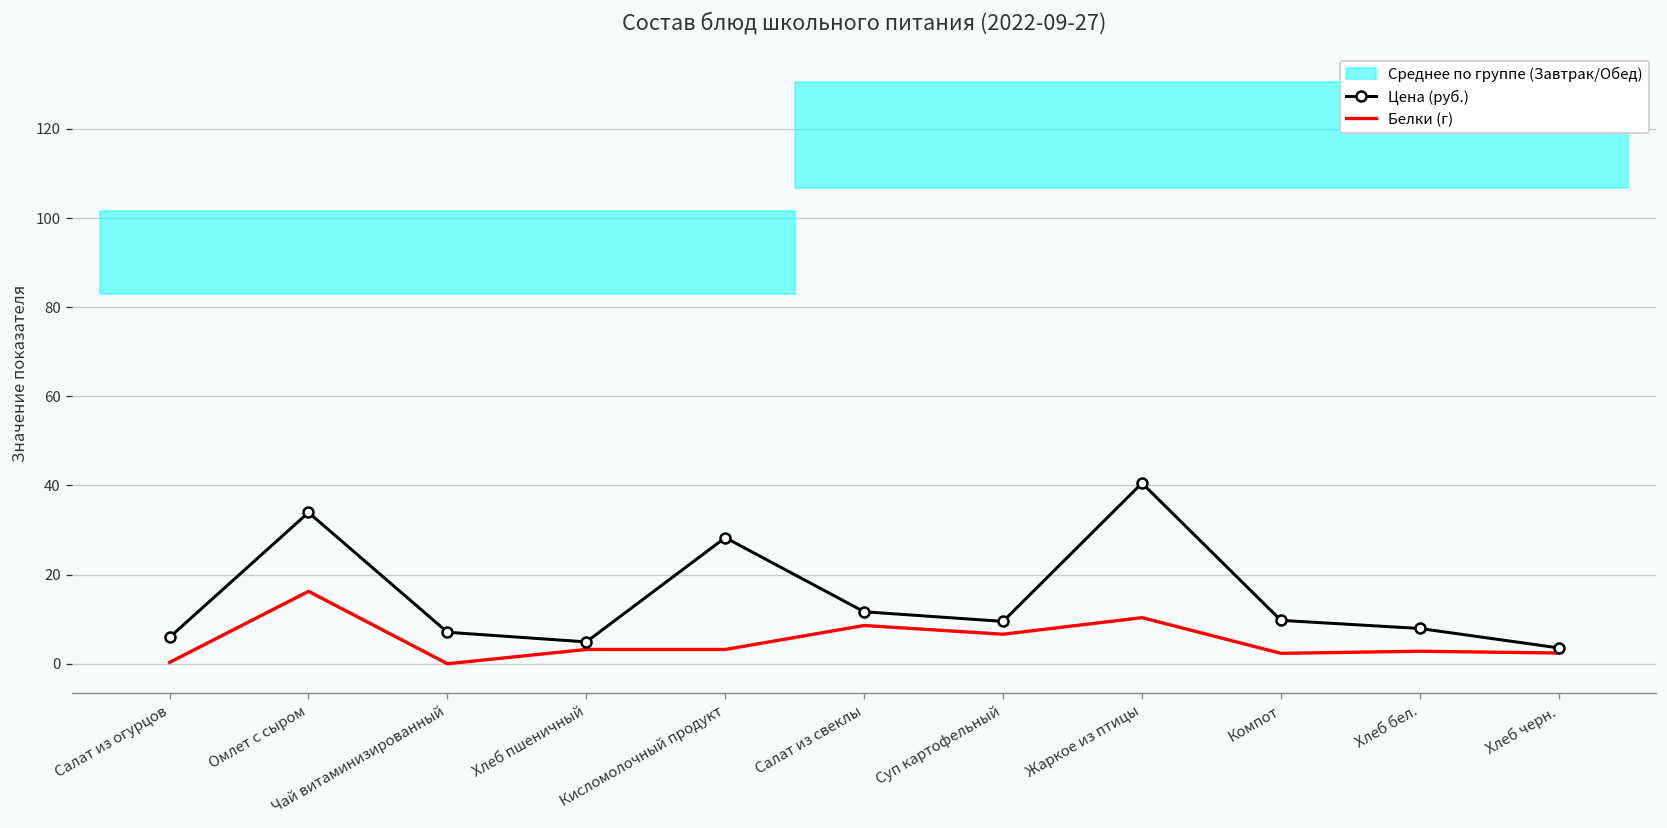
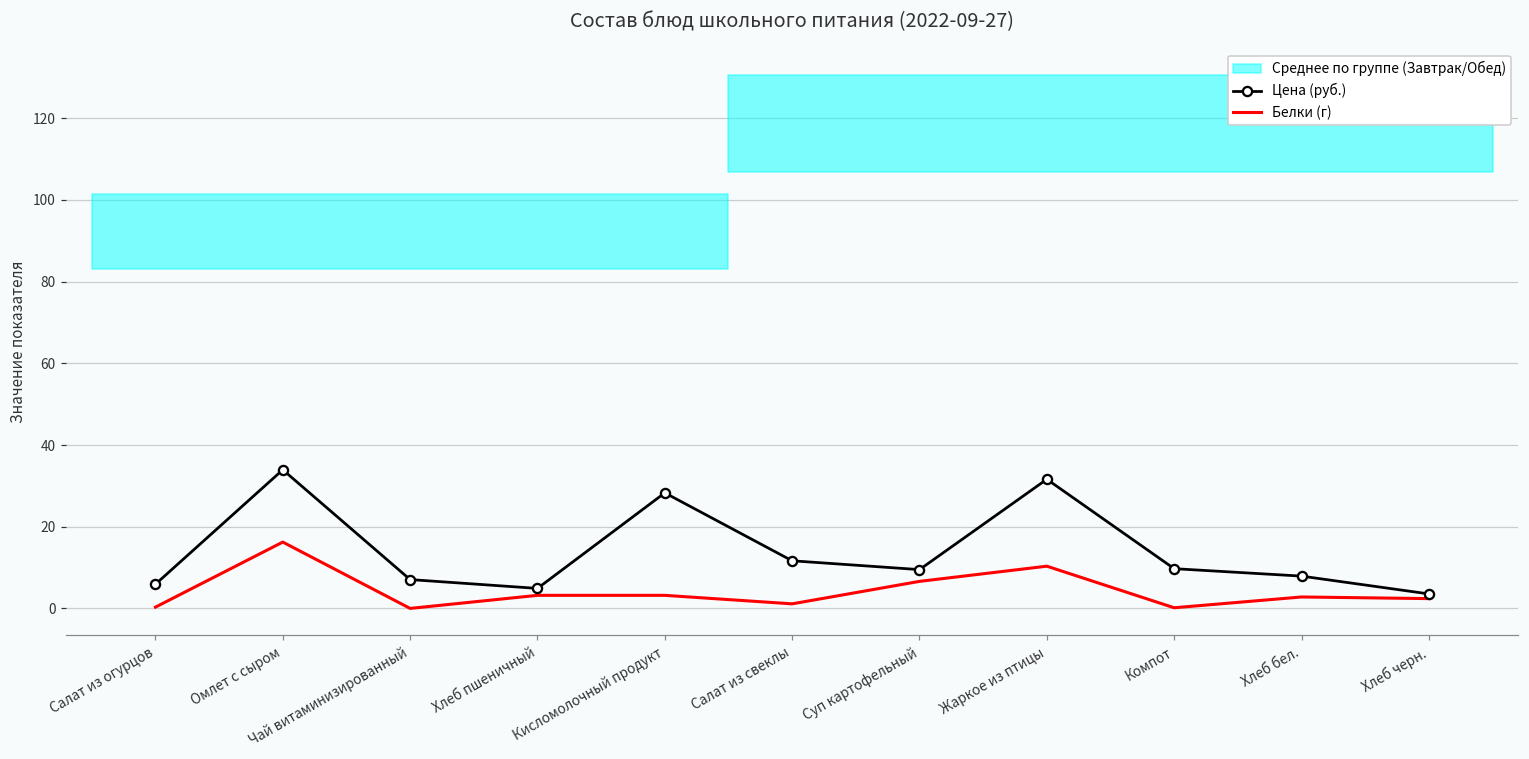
  {
    "Цена (руб.)": {
      "Салат из огурцов": 6,
      "Омлет с сыром": 34,
      "Чай витаминизированный": 7,
      "Хлеб пшеничный": 5,
      "Кисломолочный продукт": 28,
      "Салат из свеклы": 12,
      "Суп картофельный": 10,
-     "Жаркое из птицы": 41,
+     "Жаркое из птицы": 32,
      "Компот": 10,
      "Хлеб бел.": 8,
      "Хлеб черн.": 4
    },
    "Белки (г)": {
      "Салат из огурцов": 0,
      "Омлет с сыром": 16,
      "Чай витаминизированный": 0,
      "Хлеб пшеничный": 3,
      "Кисломолочный продукт": 3,
-     "Салат из свеклы": 9,
+     "Салат из свеклы": 1,
      "Суп картофельный": 7,
      "Жаркое из птицы": 10,
-     "Компот": 2,
+     "Компот": 0,
      "Хлеб бел.": 3,
      "Хлеб черн.": 2
    }
  }
